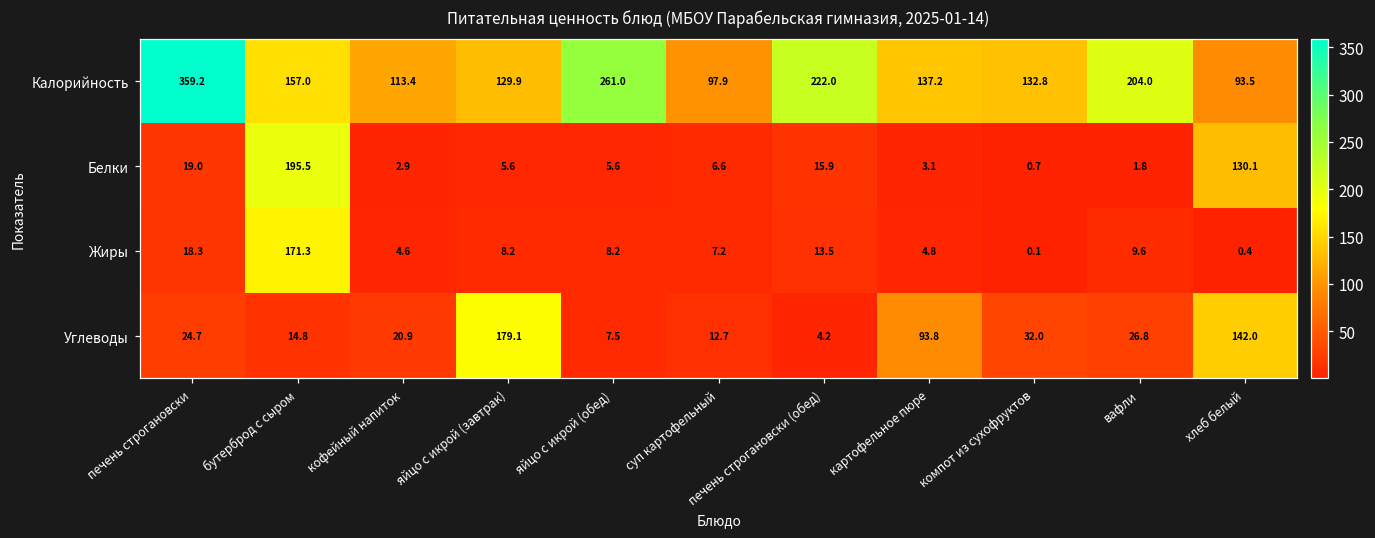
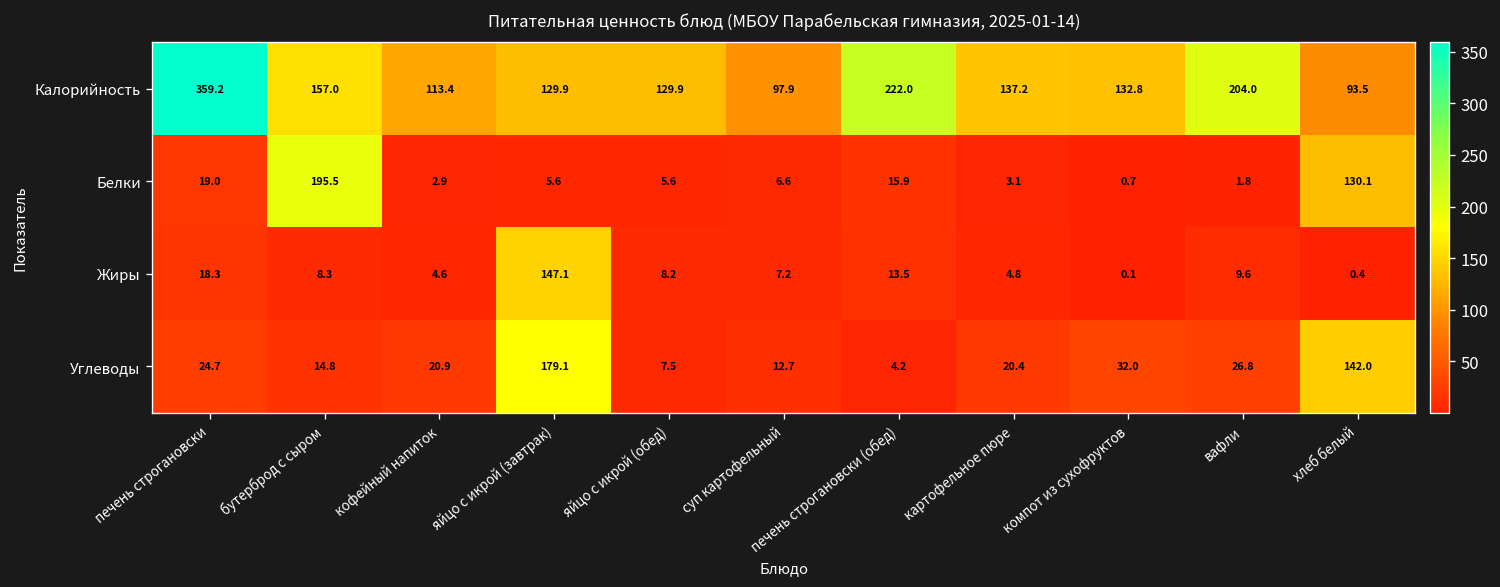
  {
    "Калорийность": {
      "печень строгановски": 359.2,
      "бутерброд с сыром": 157.0,
      "кофейный напиток": 113.4,
      "яйцо с икрой (завтрак)": 129.9,
-     "яйцо с икрой (обед)": 261.0,
+     "яйцо с икрой (обед)": 129.9,
      "суп картофельный": 97.9,
      "печень строгановски (обед)": 222.0,
      "картофельное пюре": 137.2,
      "компот из сухофруктов": 132.8,
      "вафли": 204.0,
      "хлеб белый": 93.5
    },
    "Белки": {
      "печень строгановски": 19.0,
      "бутерброд с сыром": 195.5,
      "кофейный напиток": 2.9,
      "яйцо с икрой (завтрак)": 5.6,
      "яйцо с икрой (обед)": 5.6,
      "суп картофельный": 6.6,
      "печень строгановски (обед)": 15.9,
      "картофельное пюре": 3.1,
      "компот из сухофруктов": 0.7,
      "вафли": 1.8,
      "хлеб белый": 130.1
    },
    "Жиры": {
      "печень строгановски": 18.3,
-     "бутерброд с сыром": 171.3,
+     "бутерброд с сыром": 8.3,
      "кофейный напиток": 4.6,
-     "яйцо с икрой (завтрак)": 8.2,
+     "яйцо с икрой (завтрак)": 147.1,
      "яйцо с икрой (обед)": 8.2,
      "суп картофельный": 7.2,
      "печень строгановски (обед)": 13.5,
      "картофельное пюре": 4.8,
      "компот из сухофруктов": 0.1,
      "вафли": 9.6,
      "хлеб белый": 0.4
    },
    "Углеводы": {
      "печень строгановски": 24.7,
      "бутерброд с сыром": 14.8,
      "кофейный напиток": 20.9,
      "яйцо с икрой (завтрак)": 179.1,
      "яйцо с икрой (обед)": 7.5,
      "суп картофельный": 12.7,
      "печень строгановски (обед)": 4.2,
-     "картофельное пюре": 93.8,
+     "картофельное пюре": 20.4,
      "компот из сухофруктов": 32.0,
      "вафли": 26.8,
      "хлеб белый": 142.0
    }
  }
